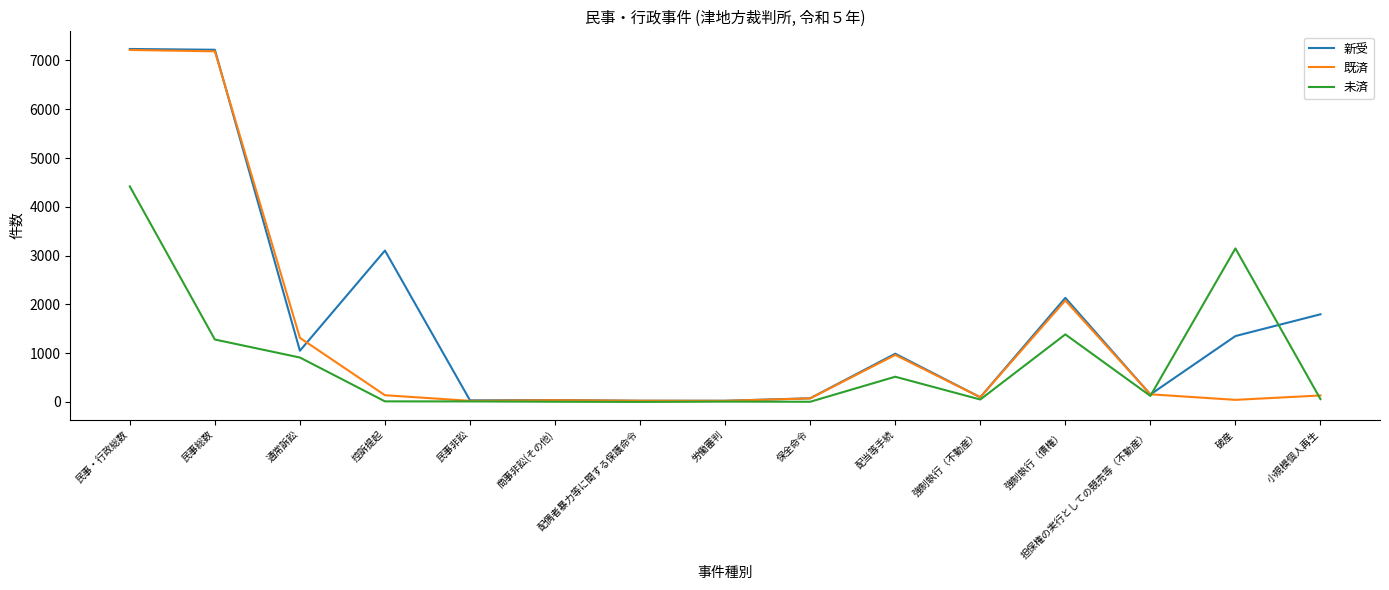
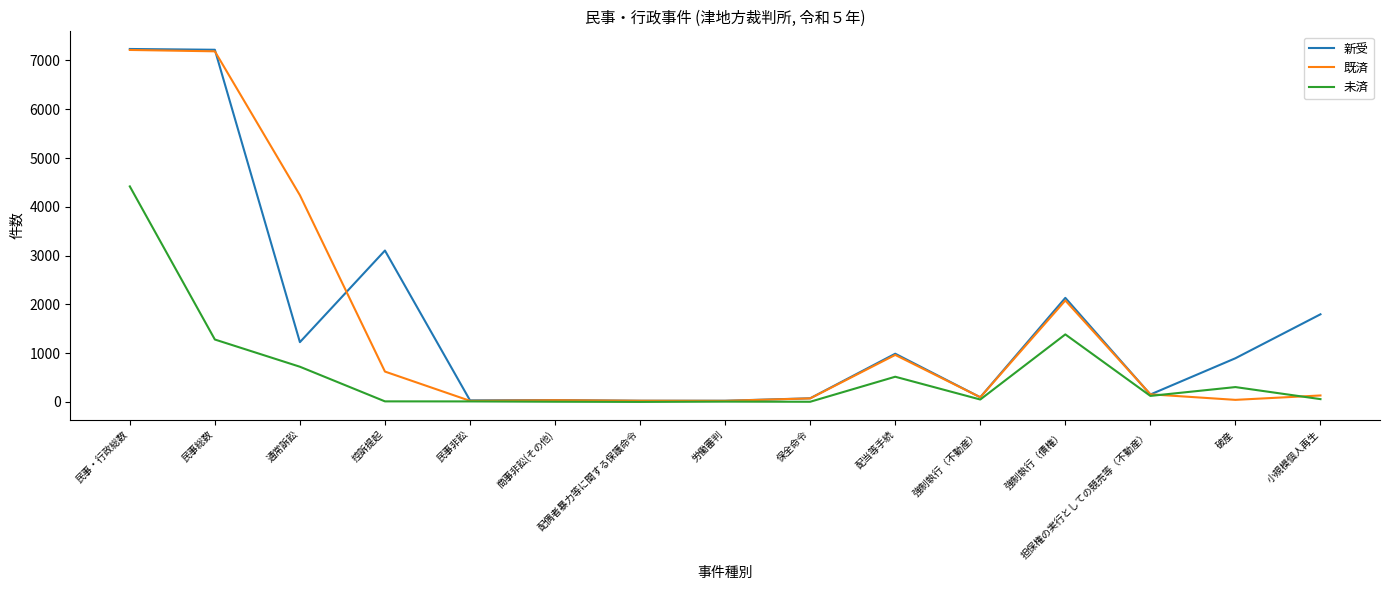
  {
    "新受": {
-     "通常訴訟": 1000,
+     "通常訴訟": 1200,
      "控訴提起": 3100,
      "強制執行（債権）": 2100,
-     "破産": 1400,
+     "破産": 900,
      "小規模個人再生": 1800
    },
    "既済": {
-     "通常訴訟": 1300,
-     "控訴提起": 100,
+     "通常訴訟": 4200,
+     "控訴提起": 600,
      "強制執行（債権）": 2100,
      "破産": 0,
      "小規模個人再生": 100
    },
    "未済": {
      "民事・行政総数": 4400,
      "民事総数": 1300,
-     "通常訴訟": 900,
+     "通常訴訟": 700,
      "控訴提起": 0,
      "保全命令": 0,
      "配当等手続": 500,
      "強制執行（債権）": 1400,
-     "破産": 3100,
+     "破産": 300,
      "小規模個人再生": 100
    }
  }
